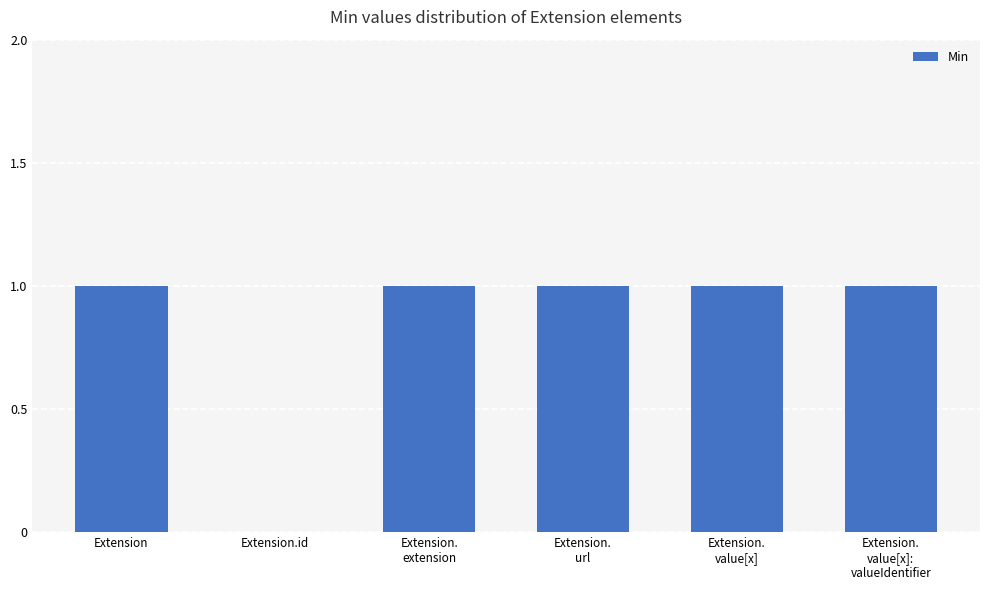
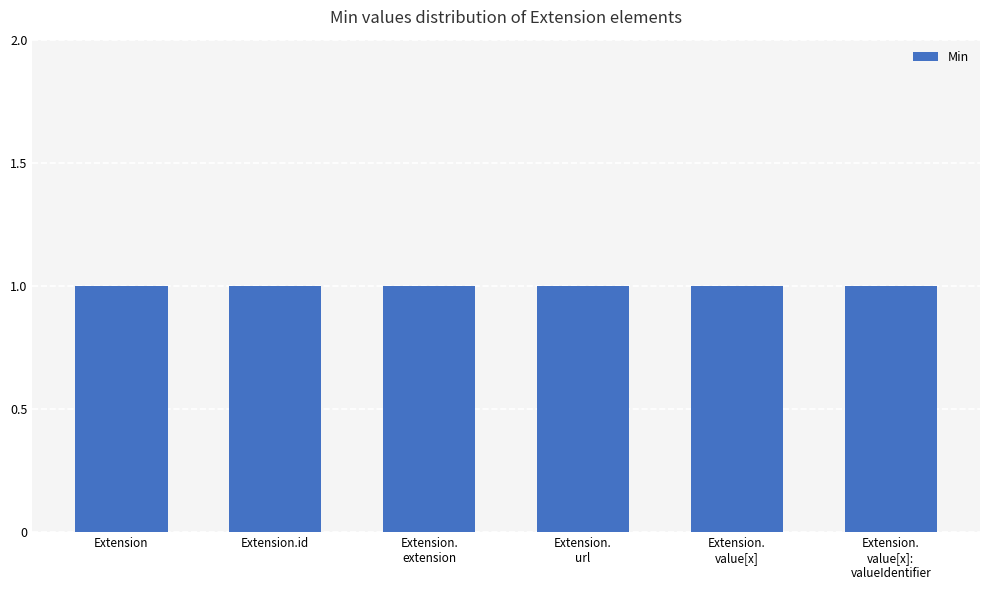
  {
    "Extension": 1,
-   "Extension.id": 0,
+   "Extension.id": 1,
    "Extension. extension": 1,
    "Extension. url": 1,
    "Extension. value[x]": 1,
    "Extension. value[x]: valueIdentifier": 1
  }
